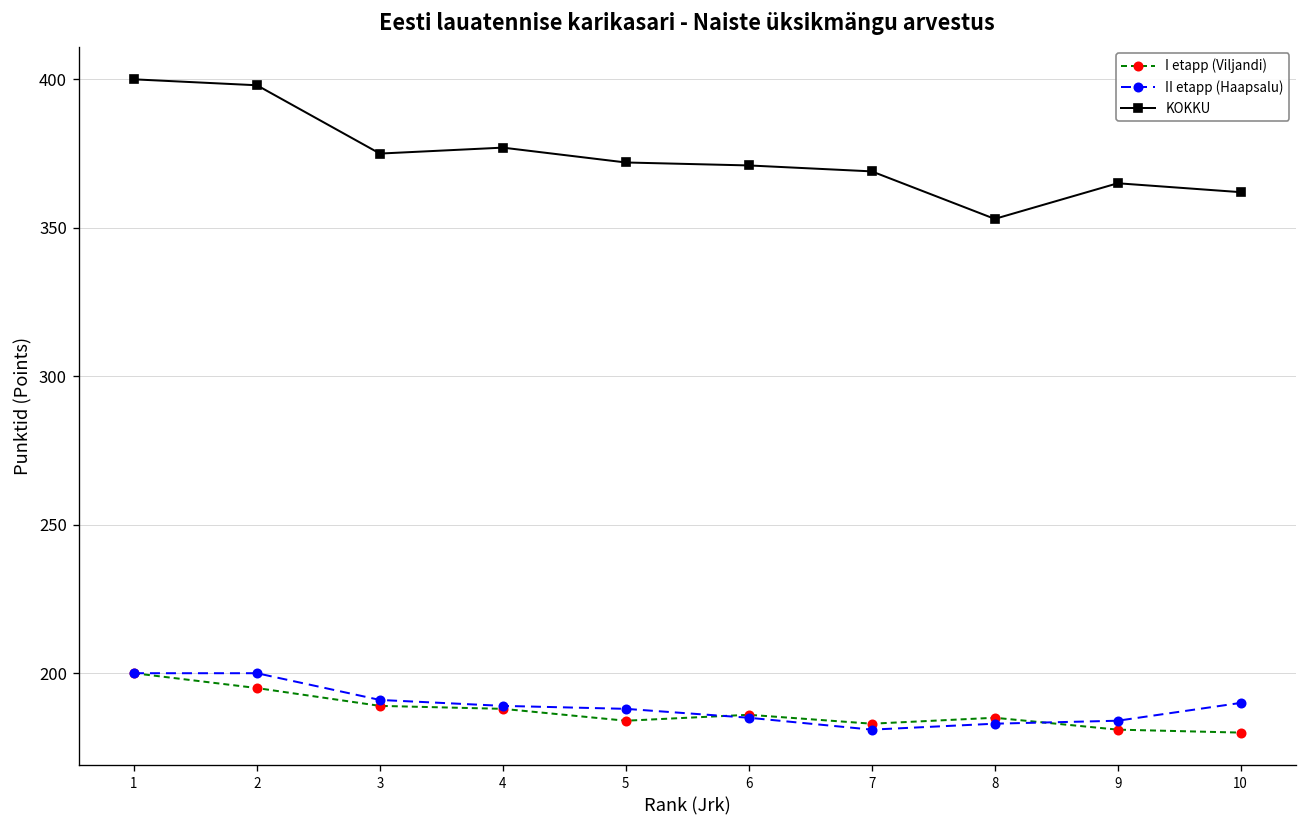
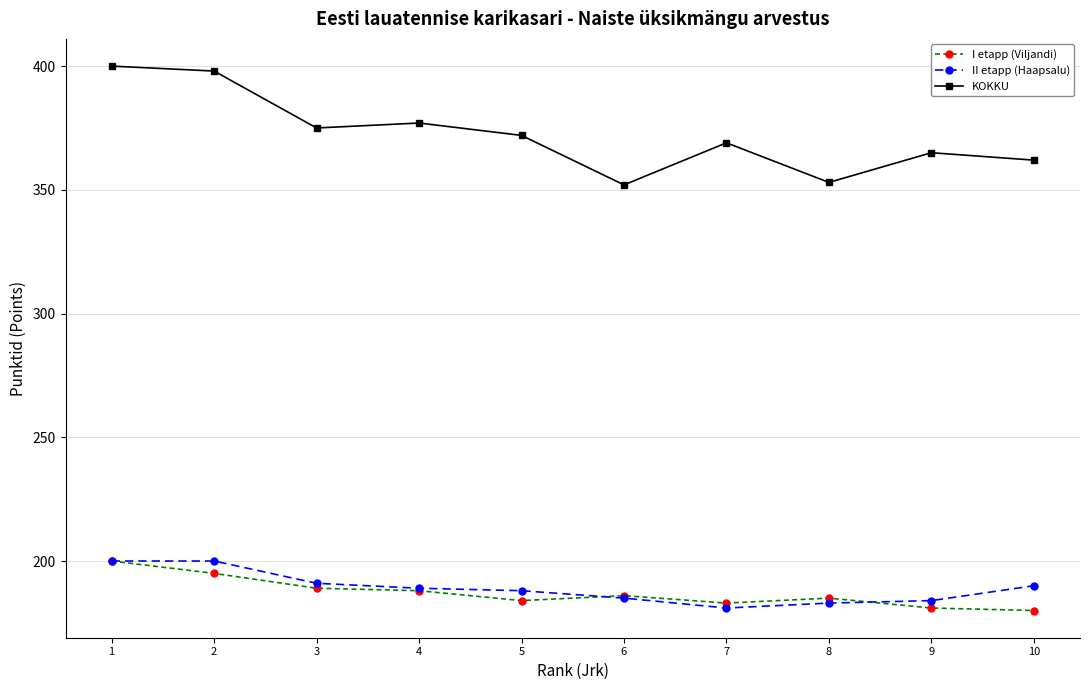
  {
    "I etapp (Viljandi)": {
      "2": 195,
      "3": 189,
      "5": 184,
      "7": 183,
      "8": 185,
      "9": 181,
      "10": 180
    },
    "II etapp (Haapsalu)": {
      "2": 200,
      "3": 191,
      "5": 188,
      "7": 181,
      "8": 183,
      "9": 184,
      "10": 190
    },
    "KOKKU": {
      "1": 400,
      "2": 398,
      "3": 375,
      "4": 377,
      "5": 372,
-     "6": 371,
+     "6": 352,
      "7": 369,
      "8": 353,
      "9": 365,
      "10": 362
    }
  }
